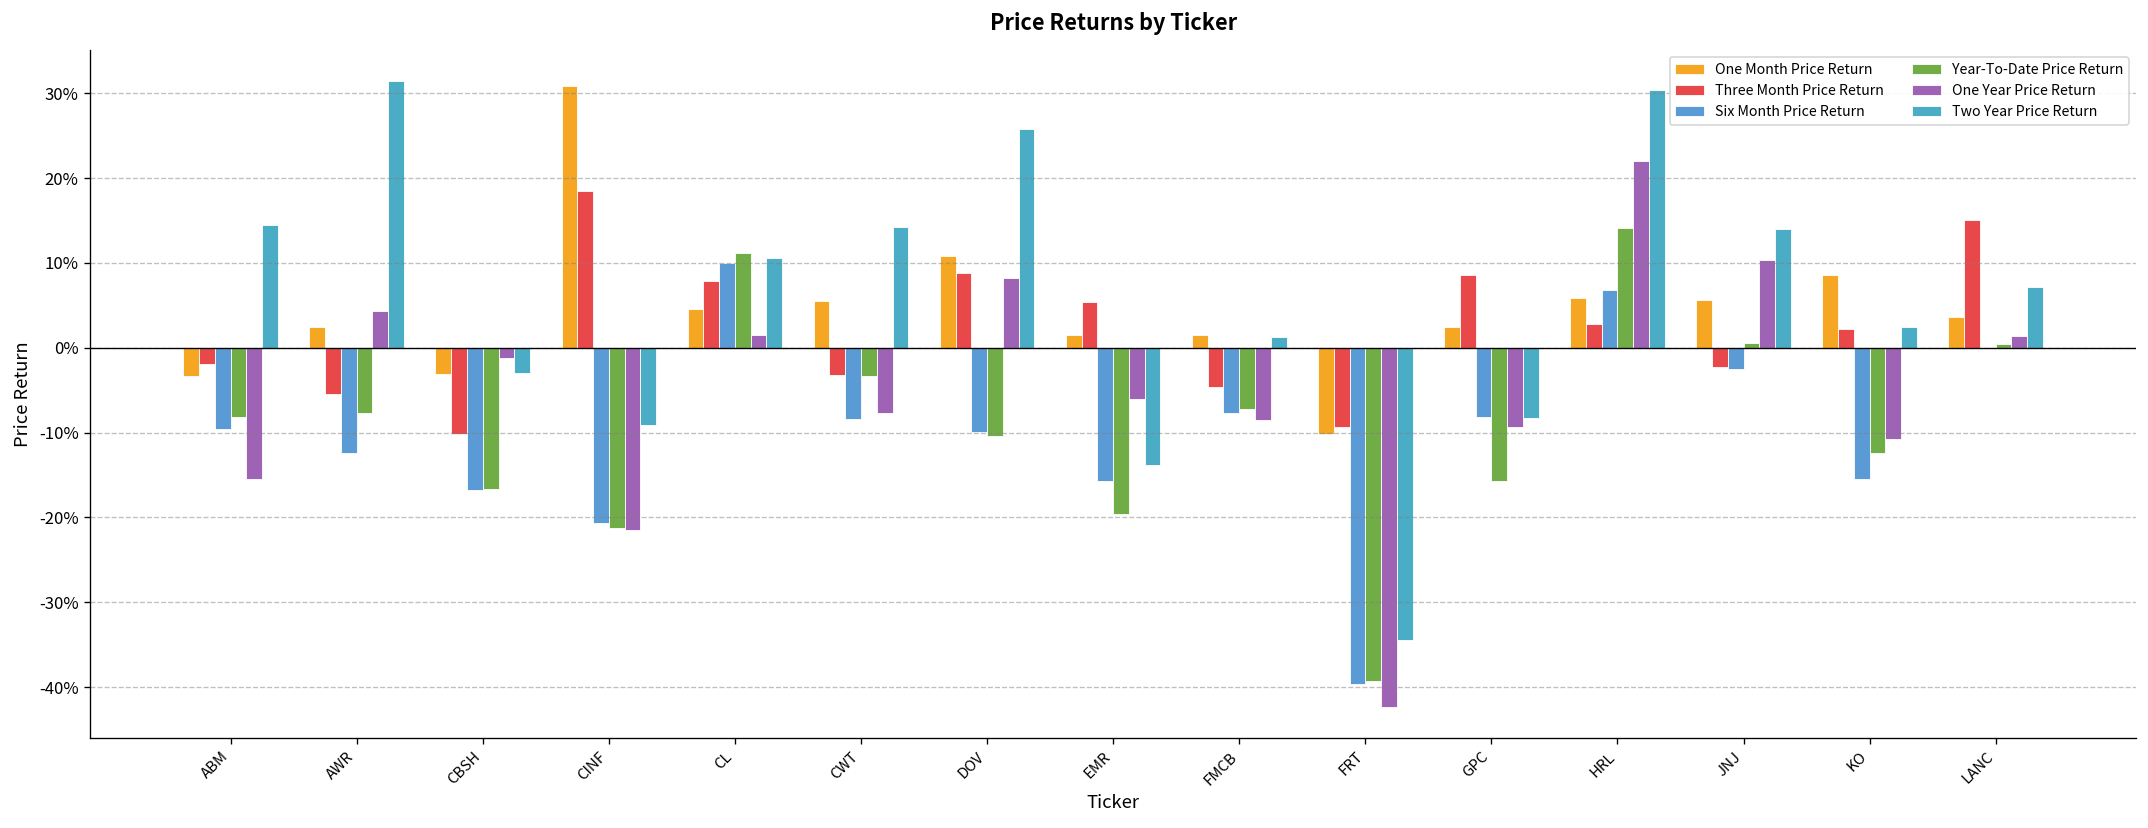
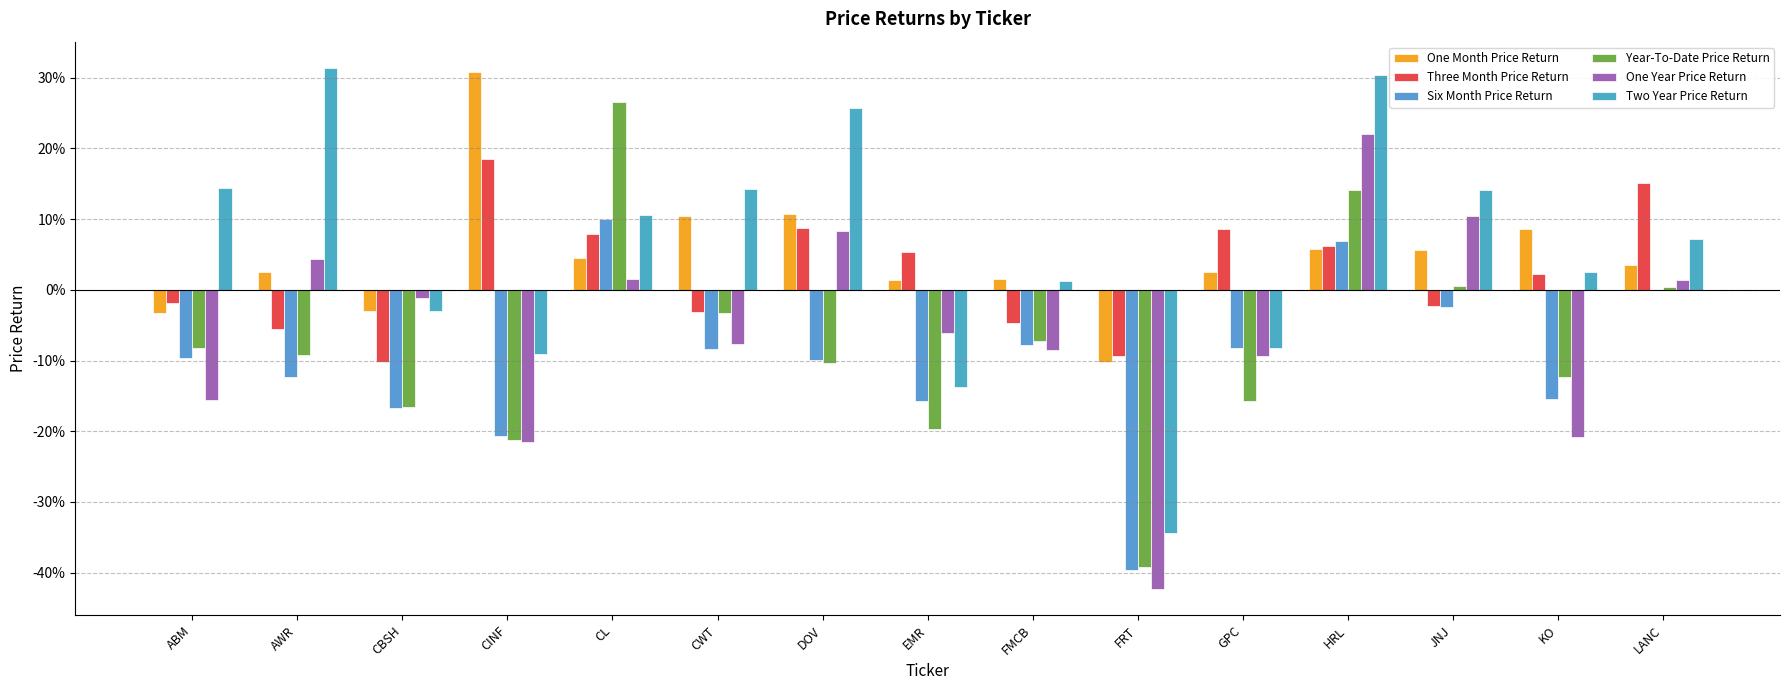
  {
    "One Month Price Return": {
      "ABM": "-3%",
      "AWR": "2%",
      "CBSH": "-3%",
      "CINF": "31%",
      "CL": "5%",
-     "CWT": "6%",
+     "CWT": "10%",
      "DOV": "11%",
      "EMR": "1%",
      "FMCB": "2%",
      "FRT": "-10%",
      "GPC": "3%",
      "HRL": "6%",
      "JNJ": "6%",
      "KO": "9%",
      "LANC": "4%"
    },
    "Three Month Price Return": {
      "ABM": "-2%",
      "AWR": "-5%",
      "CBSH": "-10%",
      "CINF": "18%",
      "CL": "8%",
      "CWT": "-3%",
      "DOV": "9%",
      "EMR": "5%",
      "FMCB": "-5%",
      "FRT": "-9%",
      "GPC": "9%",
-     "HRL": "3%",
+     "HRL": "6%",
      "JNJ": "-2%",
      "KO": "2%",
      "LANC": "15%"
    },
    "Year-To-Date Price Return": {
      "ABM": "-8%",
-     "AWR": "-8%",
+     "AWR": "-9%",
      "CBSH": "-17%",
      "CINF": "-21%",
-     "CL": "11%",
+     "CL": "27%",
      "CWT": "-3%",
      "DOV": "-10%",
      "EMR": "-20%",
      "FMCB": "-7%",
      "FRT": "-39%",
      "GPC": "-16%",
      "HRL": "14%",
      "JNJ": "1%",
      "KO": "-12%",
      "LANC": "0%"
    },
    "One Year Price Return": {
      "ABM": "-16%",
      "AWR": "4%",
      "CBSH": "-1%",
      "CINF": "-22%",
      "CL": "1%",
      "CWT": "-8%",
      "DOV": "8%",
      "EMR": "-6%",
      "FMCB": "-8%",
      "FRT": "-42%",
      "GPC": "-9%",
      "HRL": "22%",
      "JNJ": "10%",
-     "KO": "-11%",
+     "KO": "-21%",
      "LANC": "1%"
    }
  }
